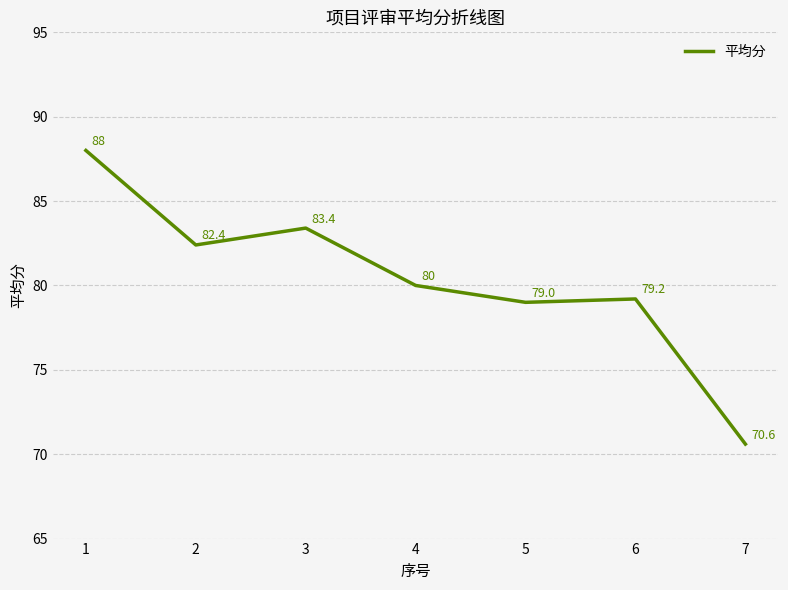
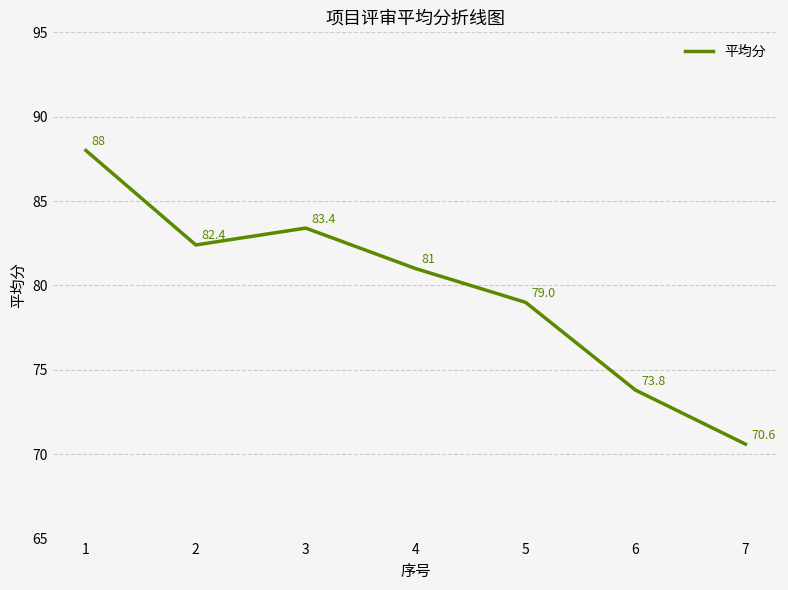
  {
    "1": 88,
    "2": 82.4,
    "3": 83.4,
-   "4": 80,
+   "4": 81,
    "5": 79.0,
-   "6": 79.2,
+   "6": 73.8,
    "7": 70.6
  }
